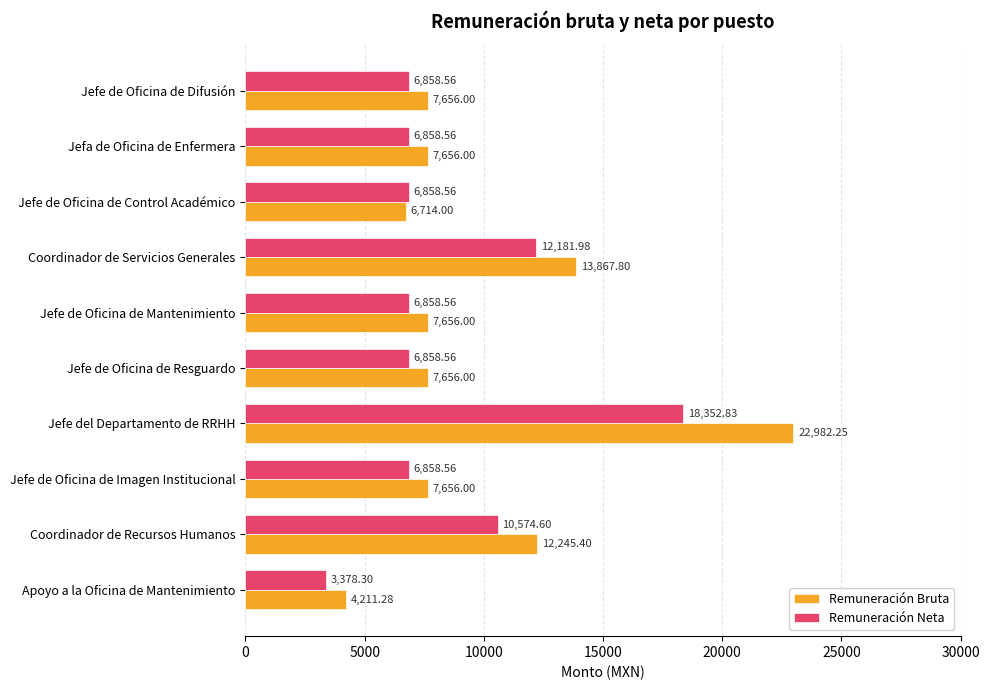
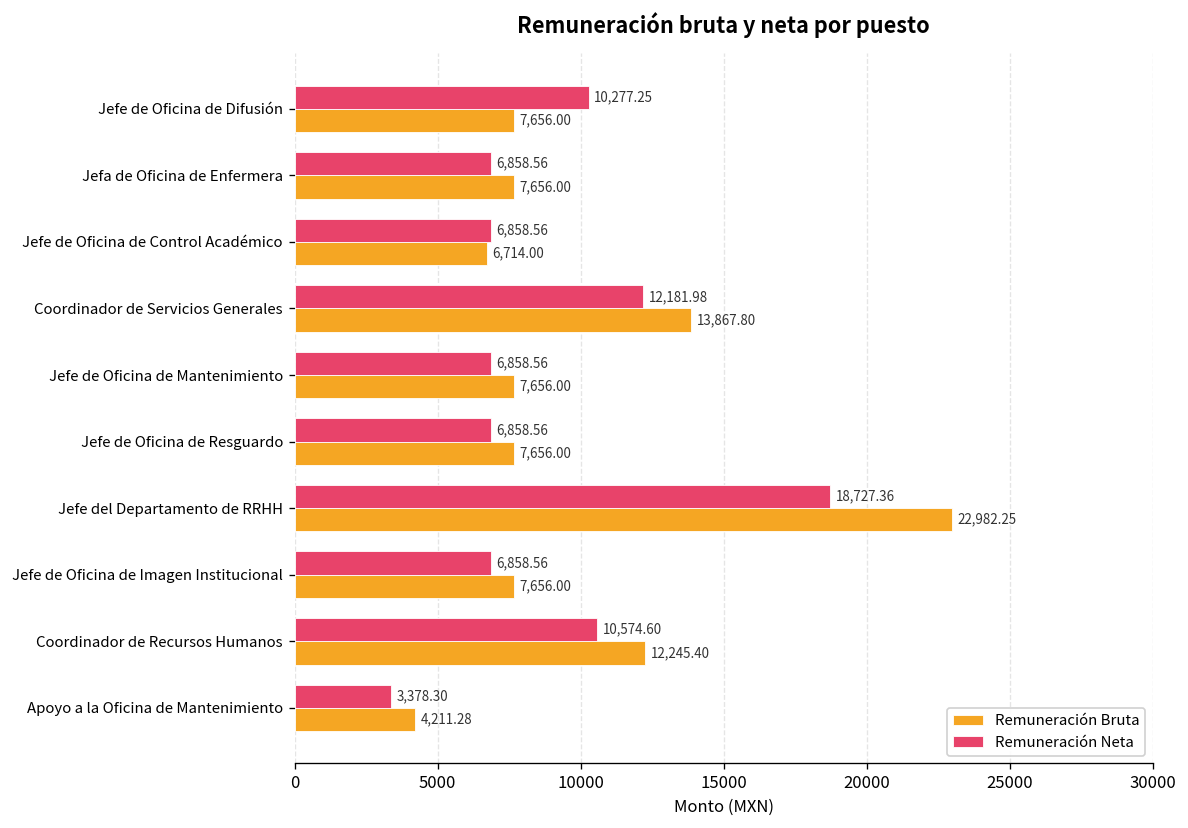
  {
    "Remuneración Bruta": {
      "Jefe de Oficina de Difusión": "7,656.00",
      "Jefa de Oficina de Enfermera": "7,656.00",
      "Jefe de Oficina de Control Académico": "6,714.00",
      "Coordinador de Servicios Generales": "13,867.80",
      "Jefe de Oficina de Mantenimiento": "7,656.00",
      "Jefe de Oficina de Resguardo": "7,656.00",
      "Jefe del Departamento de RRHH": "22,982.25",
      "Jefe de Oficina de Imagen Institucional": "7,656.00",
      "Coordinador de Recursos Humanos": "12,245.40",
      "Apoyo a la Oficina de Mantenimiento": "4,211.28"
    },
    "Remuneración Neta": {
-     "Jefe de Oficina de Difusión": "6,858.56",
+     "Jefe de Oficina de Difusión": "10,277.25",
      "Jefa de Oficina de Enfermera": "6,858.56",
      "Jefe de Oficina de Control Académico": "6,858.56",
      "Coordinador de Servicios Generales": "12,181.98",
      "Jefe de Oficina de Mantenimiento": "6,858.56",
      "Jefe de Oficina de Resguardo": "6,858.56",
-     "Jefe del Departamento de RRHH": "18,352.83",
+     "Jefe del Departamento de RRHH": "18,727.36",
      "Jefe de Oficina de Imagen Institucional": "6,858.56",
      "Coordinador de Recursos Humanos": "10,574.60",
      "Apoyo a la Oficina de Mantenimiento": "3,378.30"
    }
  }
